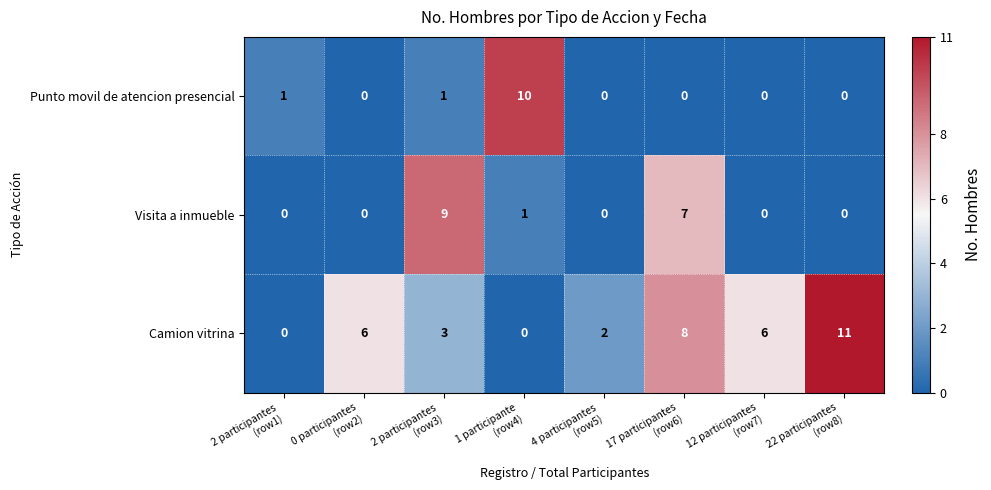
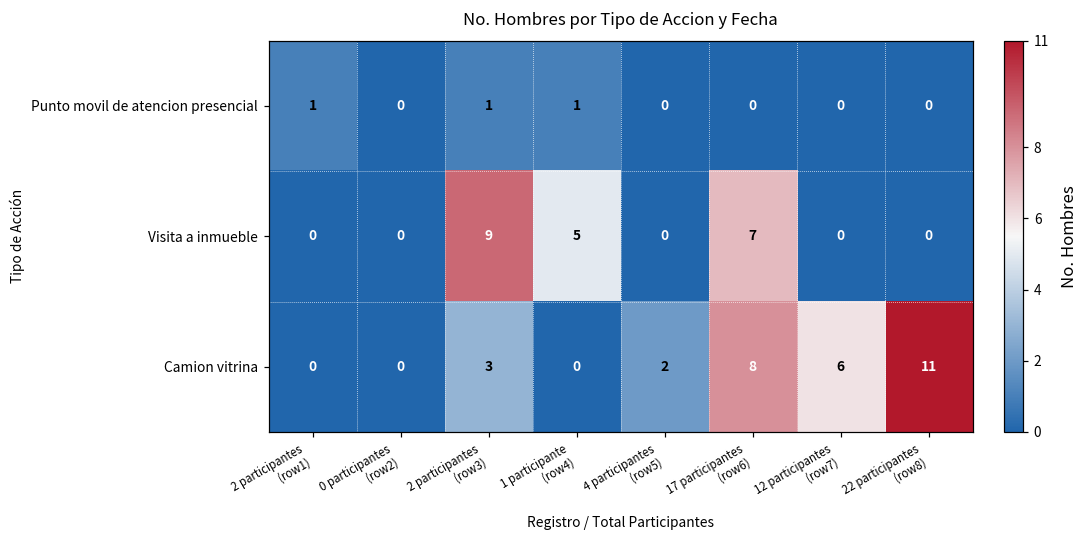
  {
    "Punto movil de atencion presencial": {
      "2 participantes (row1)": 1,
      "0 participantes (row2)": 0,
      "2 participantes (row3)": 1,
-     "1 participante (row4)": 10,
+     "1 participante (row4)": 1,
      "4 participantes (row5)": 0,
      "17 participantes (row6)": 0,
      "12 participantes (row7)": 0,
      "22 participantes (row8)": 0
    },
    "Visita a inmueble": {
      "2 participantes (row1)": 0,
      "0 participantes (row2)": 0,
      "2 participantes (row3)": 9,
-     "1 participante (row4)": 1,
+     "1 participante (row4)": 5,
      "4 participantes (row5)": 0,
      "17 participantes (row6)": 7,
      "12 participantes (row7)": 0,
      "22 participantes (row8)": 0
    },
    "Camion vitrina": {
      "2 participantes (row1)": 0,
-     "0 participantes (row2)": 6,
+     "0 participantes (row2)": 0,
      "2 participantes (row3)": 3,
      "1 participante (row4)": 0,
      "4 participantes (row5)": 2,
      "17 participantes (row6)": 8,
      "12 participantes (row7)": 6,
      "22 participantes (row8)": 11
    }
  }
